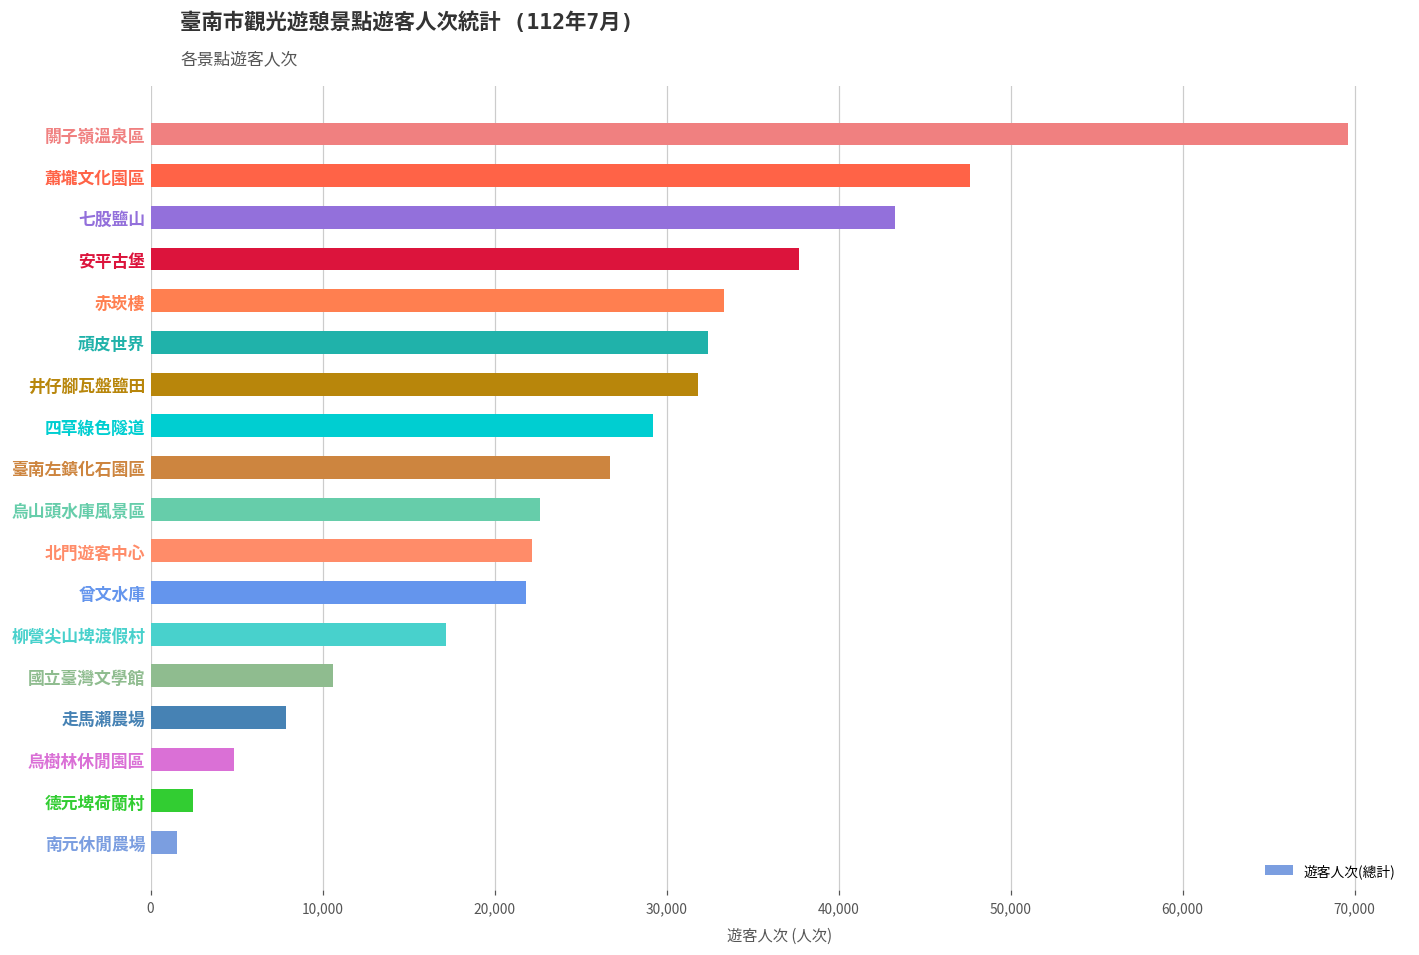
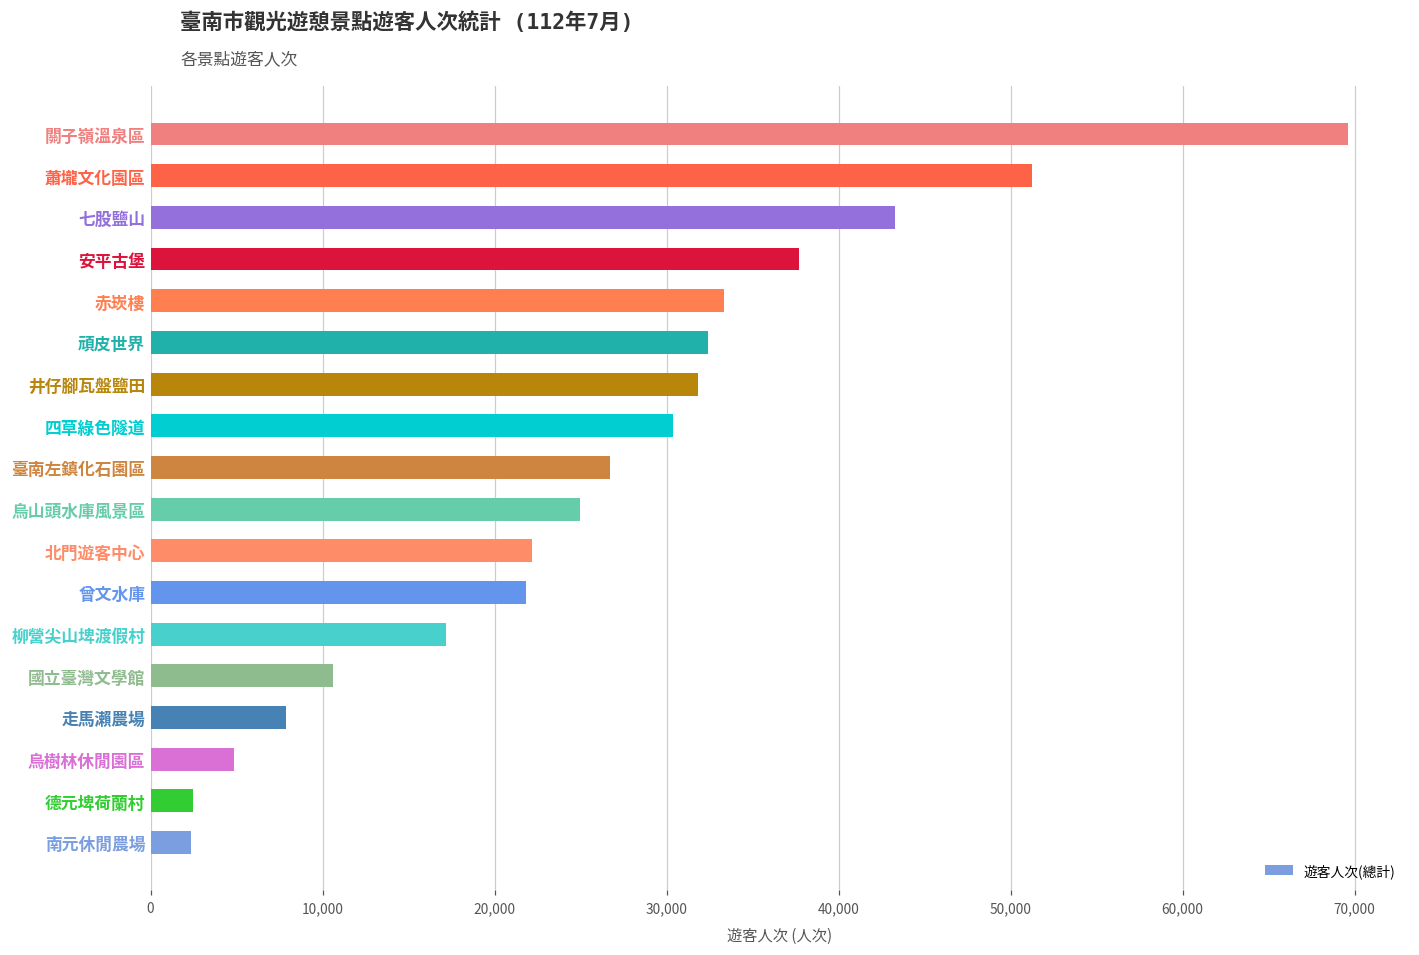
  {
    "關子嶺溫泉區": "69,600",
-   "蕭壠文化園區": "47,600",
+   "蕭壠文化園區": "51,200",
    "七股鹽山": "43,300",
    "安平古堡": "37,700",
    "赤崁樓": "33,400",
    "頑皮世界": "32,400",
    "井仔腳瓦盤鹽田": "31,800",
-   "四草綠色隧道": "29,200",
+   "四草綠色隧道": "30,400",
    "臺南左鎮化石園區": "26,700",
-   "烏山頭水庫風景區": "22,600",
+   "烏山頭水庫風景區": "25,000",
    "北門遊客中心": "22,200",
    "曾文水庫": "21,800",
    "柳營尖山埤渡假村": "17,200",
    "國立臺灣文學館": "10,600",
    "走馬瀨農場": "7,900",
    "烏樹林休閒園區": "4,900",
    "德元埤荷蘭村": "2,500",
-   "南元休閒農場": "1,500"
+   "南元休閒農場": "2,300"
  }
